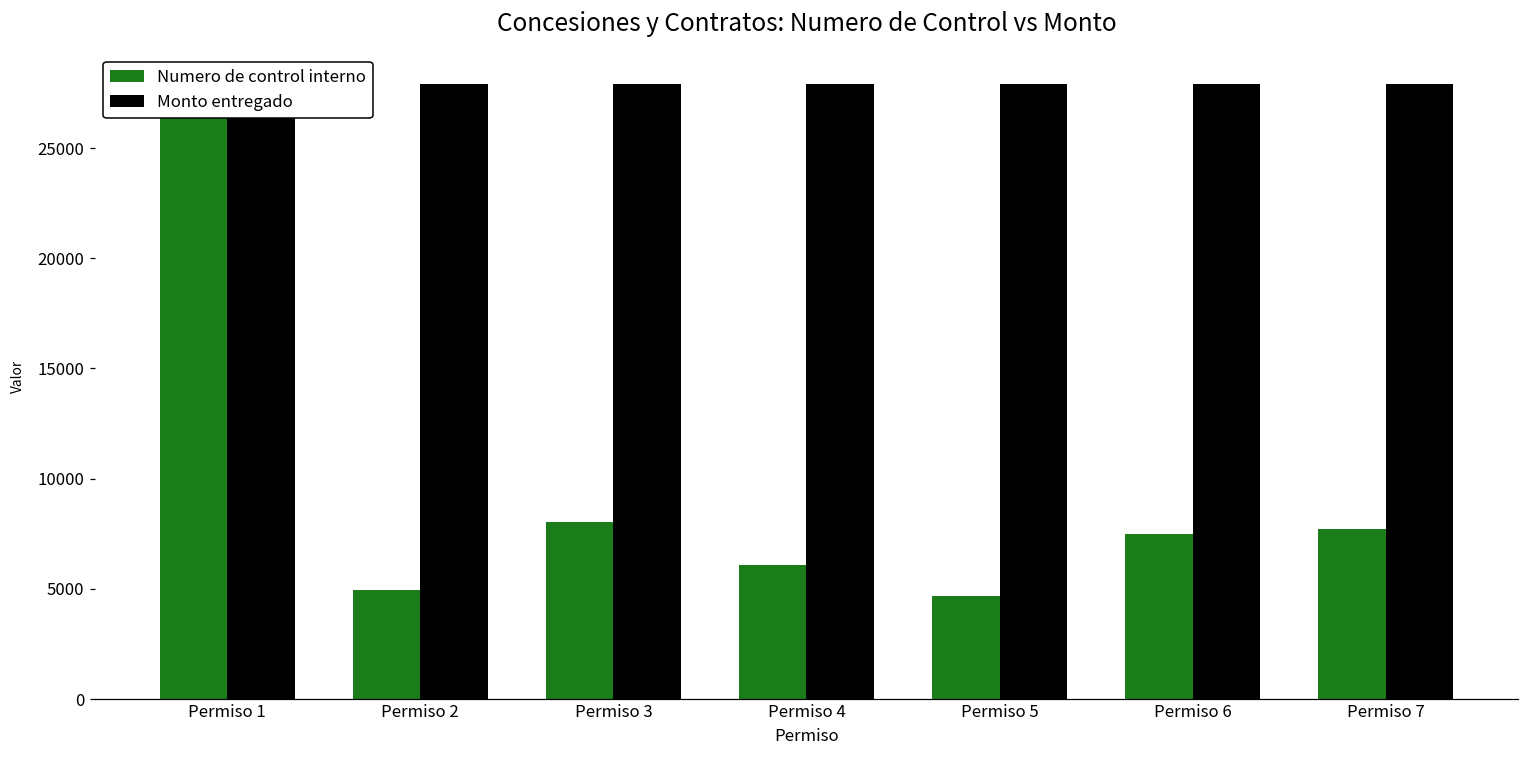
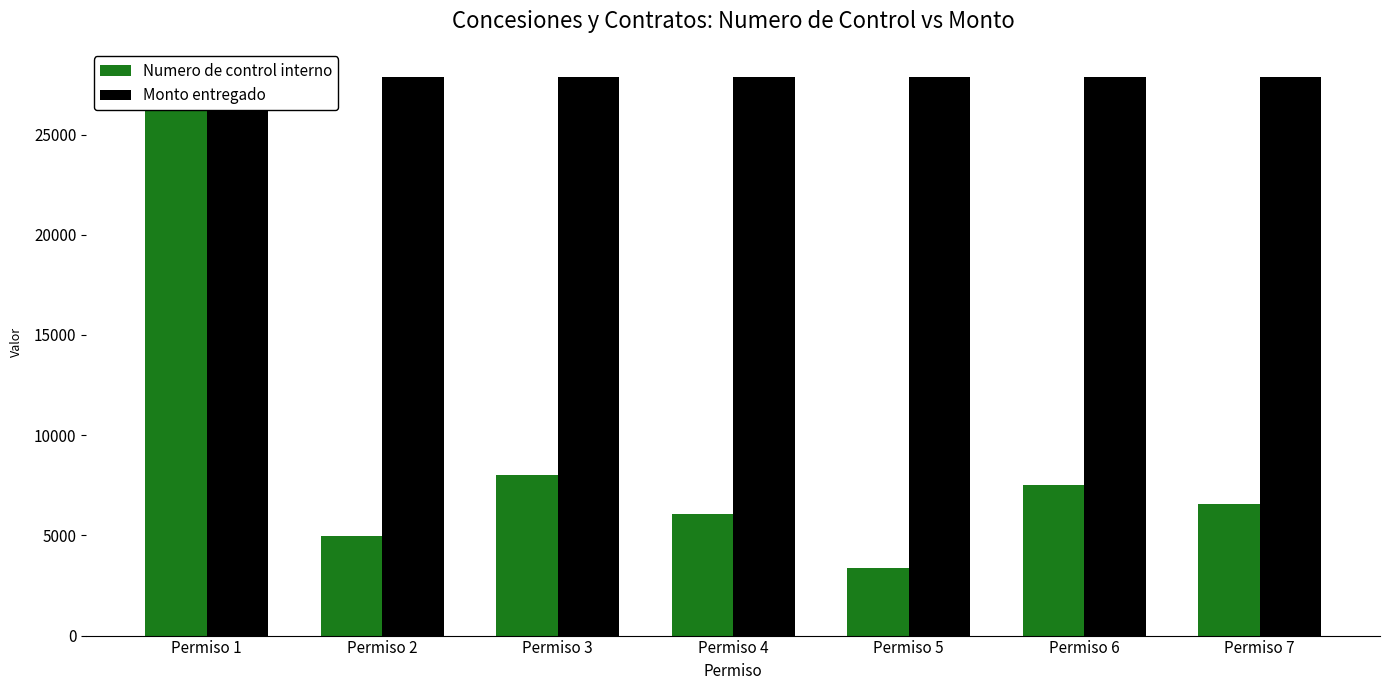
  {
    "Numero de control interno": {
      "Permiso 2": 4900,
      "Permiso 3": 8000,
      "Permiso 4": 6100,
-     "Permiso 5": 4700,
+     "Permiso 5": 3400,
      "Permiso 6": 7500,
-     "Permiso 7": 7700
+     "Permiso 7": 6600
    },
    "Monto entregado": {
      "Permiso 2": 27900,
      "Permiso 3": 27900,
      "Permiso 4": 27900,
      "Permiso 5": 27900,
      "Permiso 6": 27900,
      "Permiso 7": 27900
    }
  }
